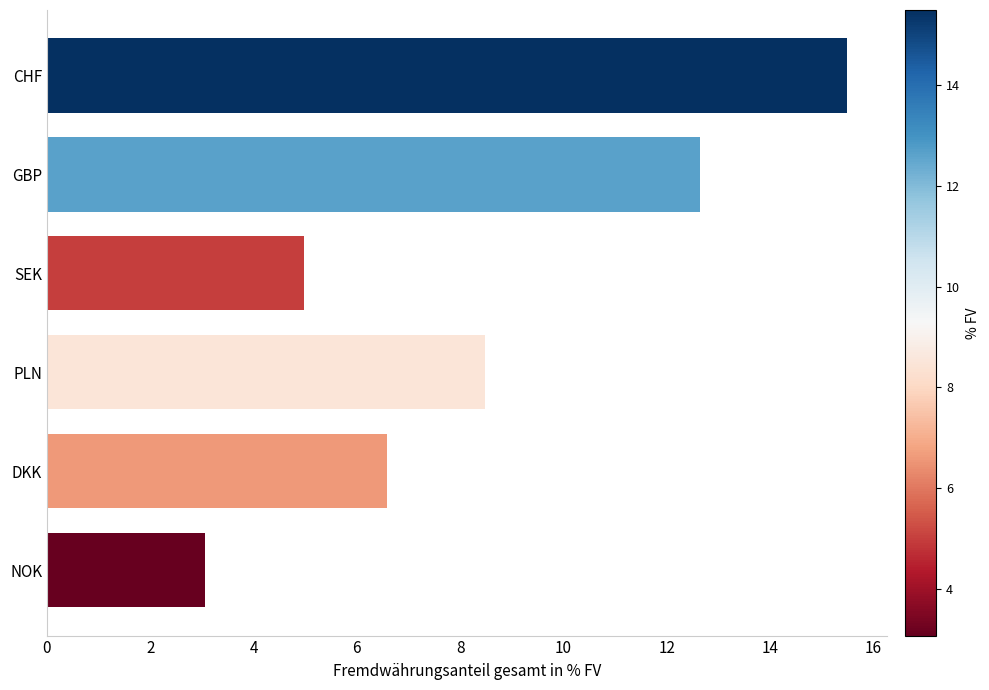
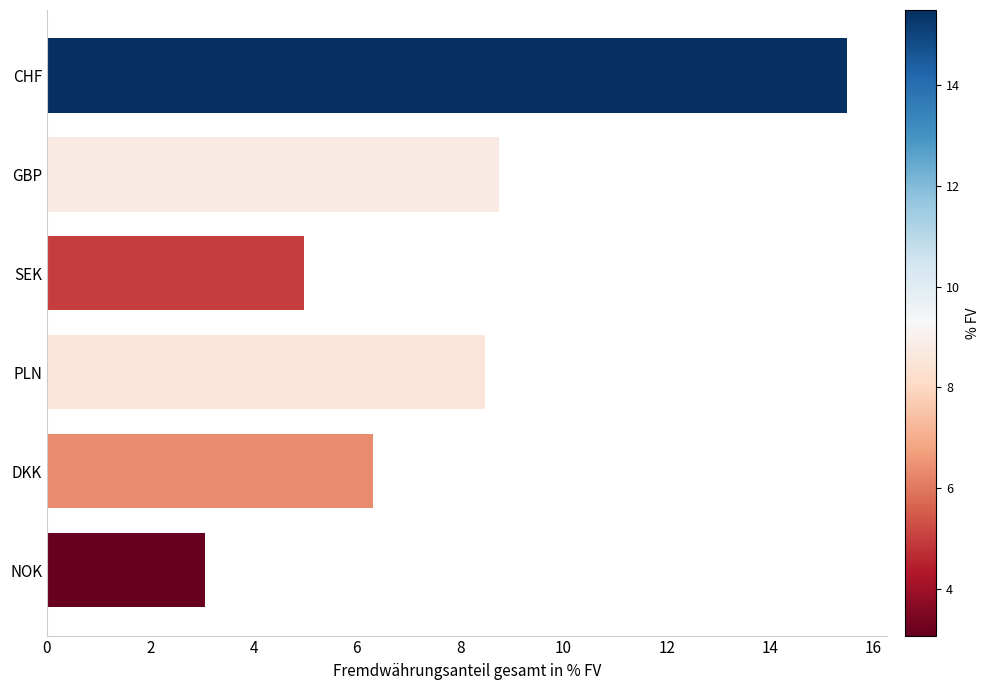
  {
    "CHF": 15.5,
-   "GBP": 12.6,
+   "GBP": 8.8,
    "SEK": 5.0,
    "PLN": 8.5,
-   "DKK": 6.6,
+   "DKK": 6.3,
    "NOK": 3.1
  }
